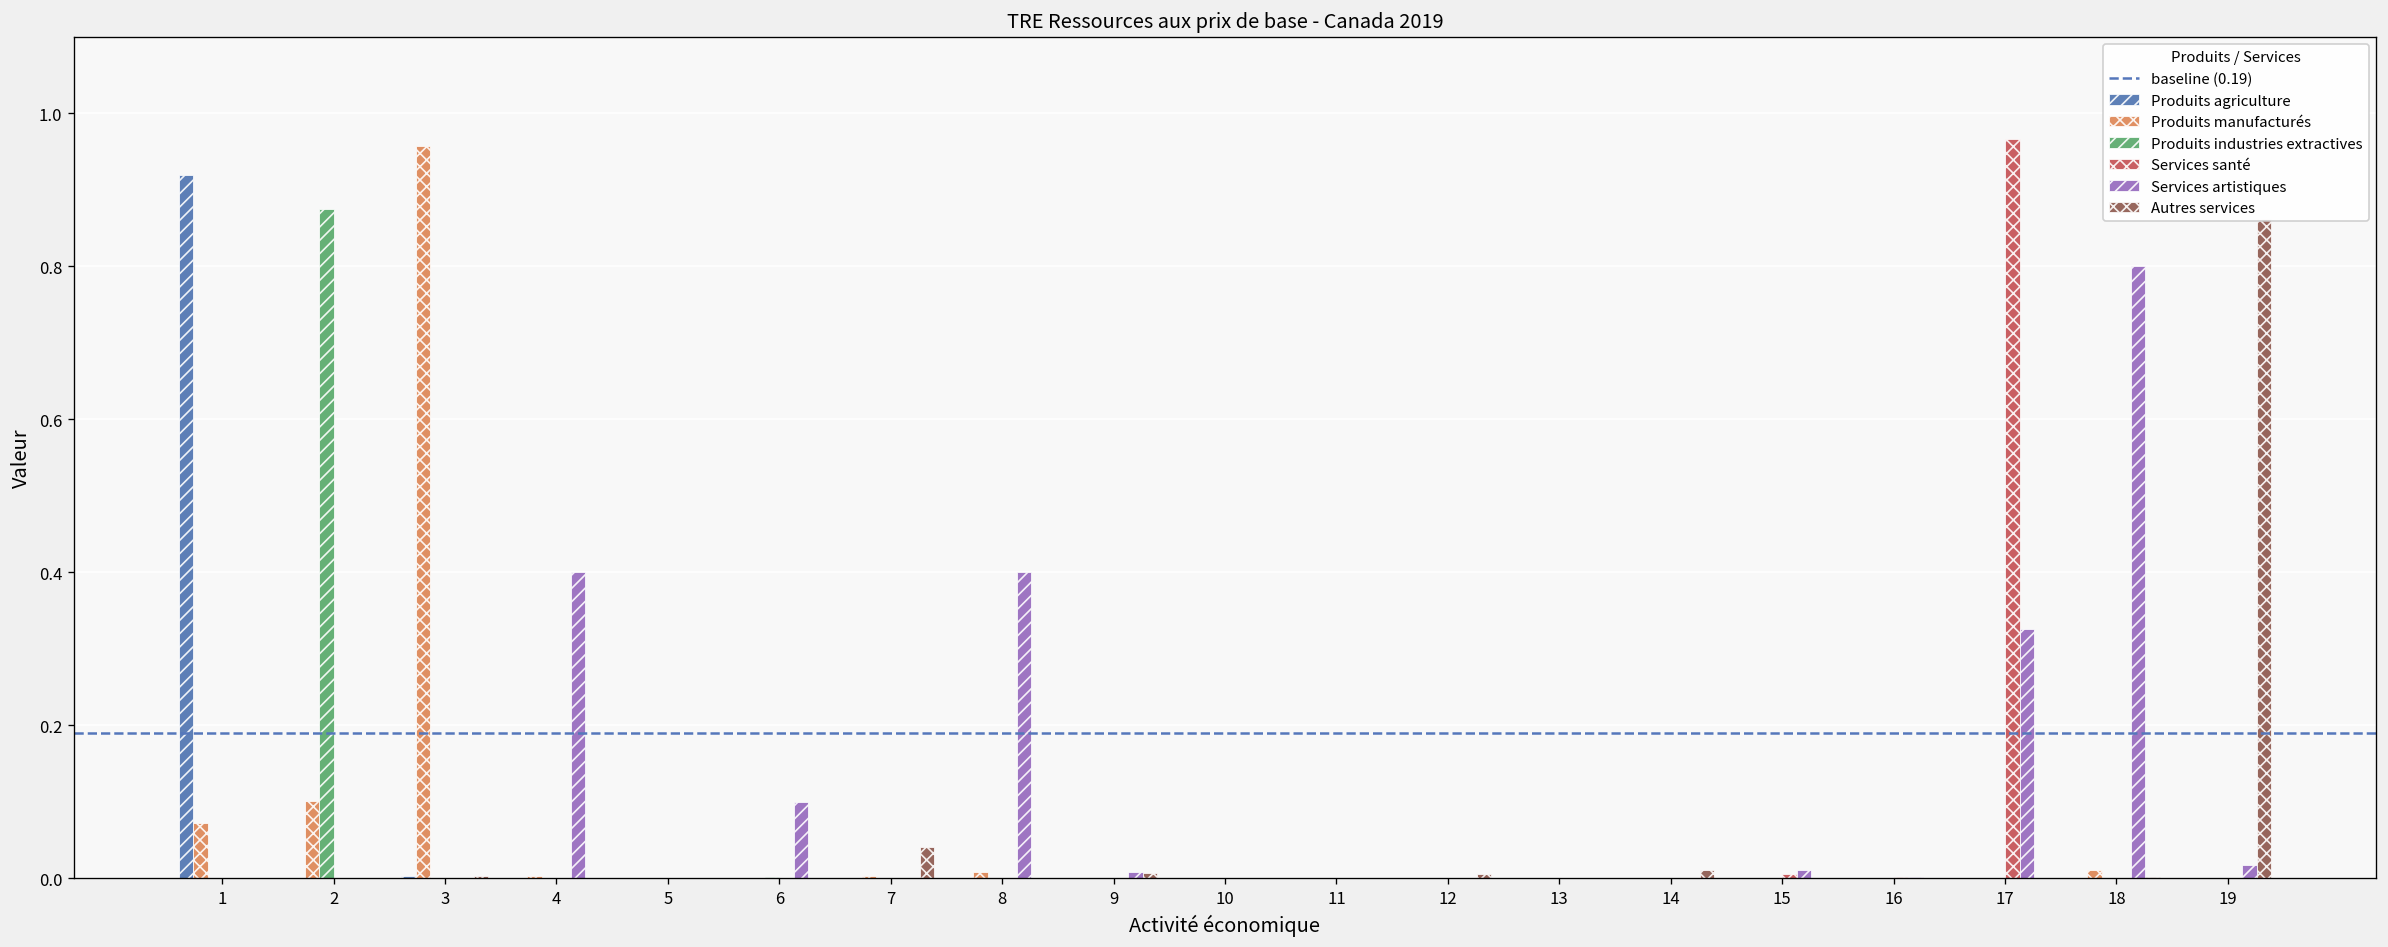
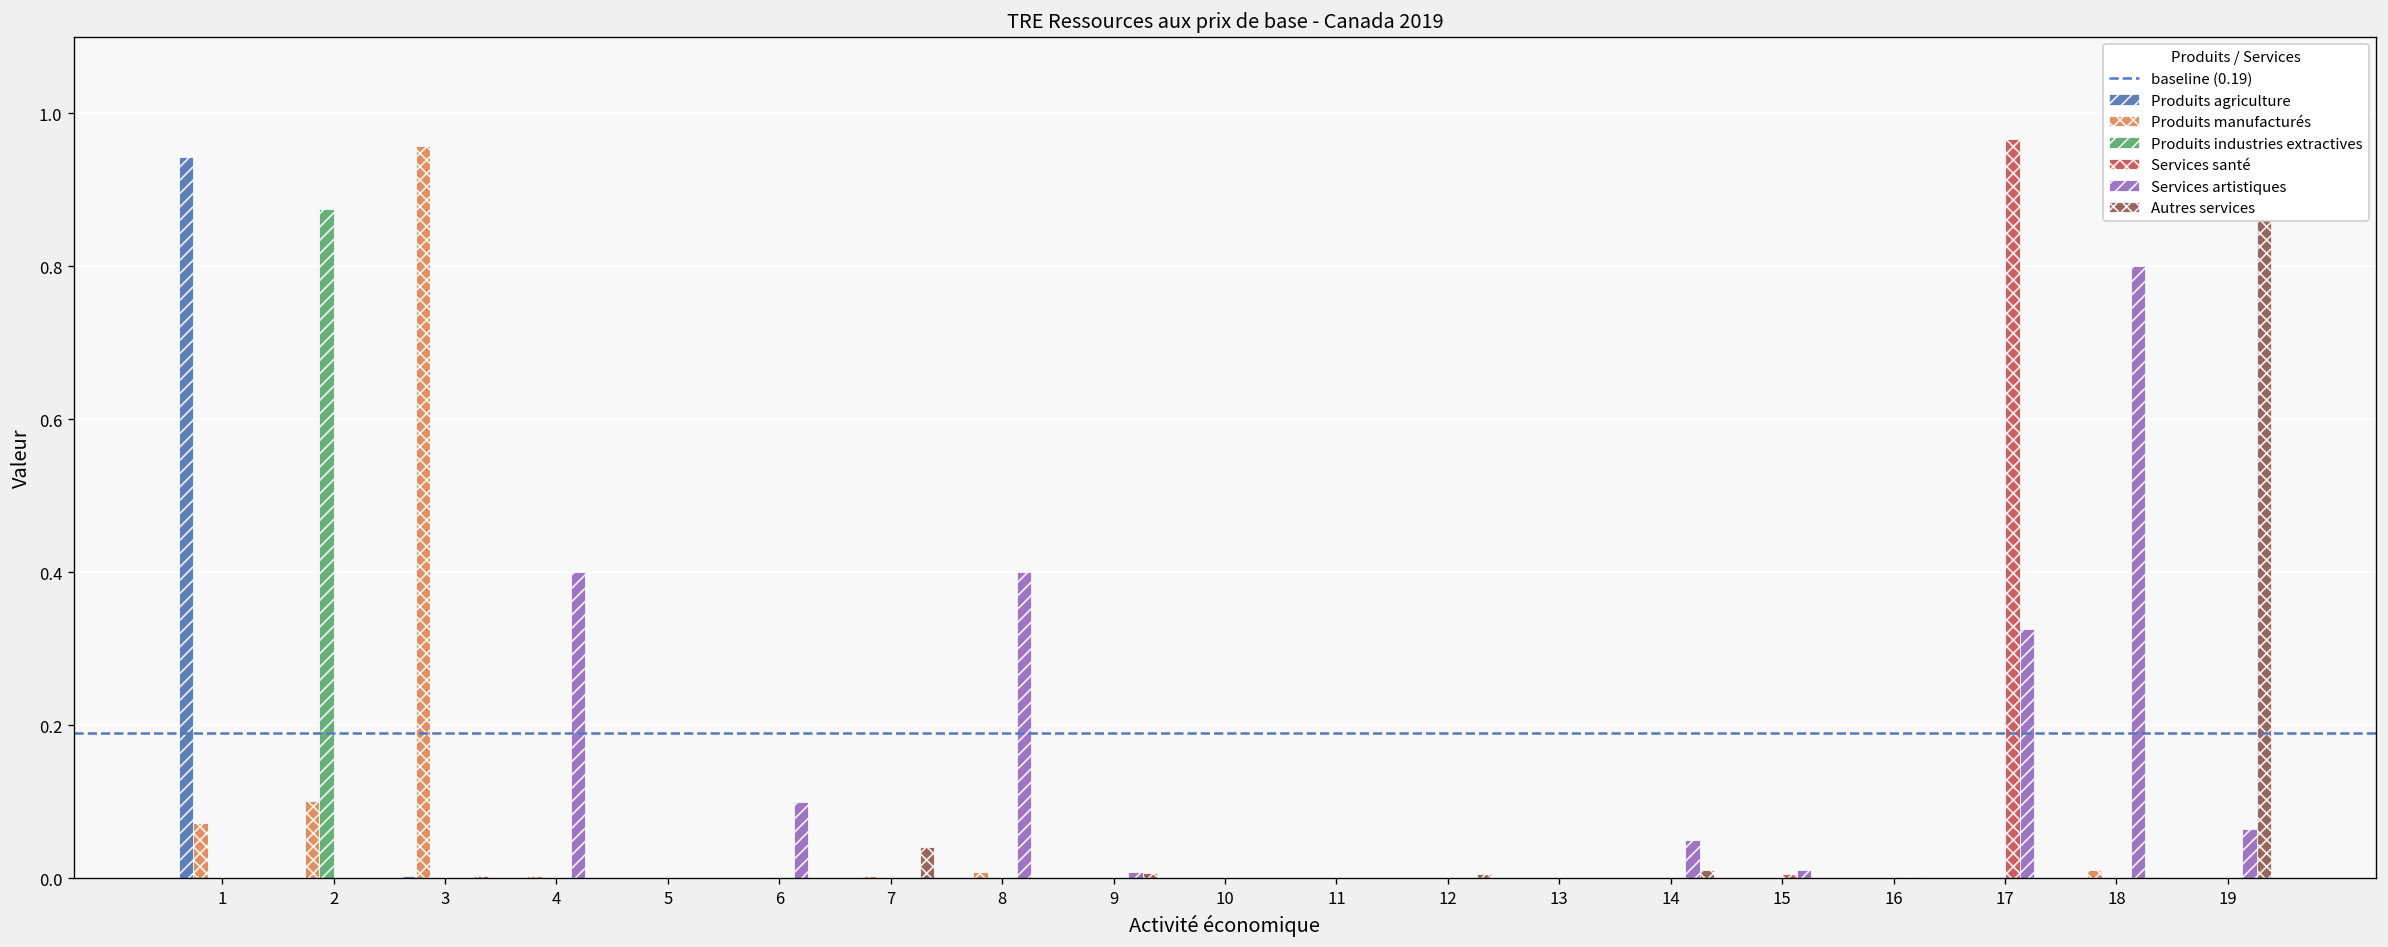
  {
    "Produits agriculture": {
-     "1": 0.92,
+     "1": 0.94,
      "2": 0.00,
      "4": 0.00,
      "5": 0.00,
      "6": 0.00,
      "7": 0.00,
      "8": 0.00,
      "9": 0.00,
      "10": 0.00,
      "11": 0.00,
      "12": 0.00,
      "13": 0.00,
      "14": 0.00,
      "16": 0.00,
      "17": 0.00,
      "18": 0.00,
      "19": 0.00
    },
    "Produits industries extractives": {
      "1": 0.00,
      "2": 0.87,
      "5": 0.00,
      "7": 0.00,
      "8": 0.00,
      "9": 0.00,
      "10": 0.00,
      "11": 0.00,
      "12": 0.00,
      "13": 0.00,
      "14": 0.00,
      "16": 0.00,
      "17": 0.00,
      "18": 0.00,
      "19": 0.00
    },
    "Services artistiques": {
      "1": 0.00,
      "2": 0.00,
      "3": 0.00,
      "4": 0.40,
      "5": 0.00,
      "6": 0.10,
      "7": 0.00,
      "8": 0.40,
      "9": 0.01,
      "11": 0.00,
      "13": 0.00,
-     "14": 0.00,
+     "14": 0.05,
      "15": 0.01,
      "17": 0.33,
      "18": 0.80,
-     "19": 0.02
+     "19": 0.06
    }
  }
